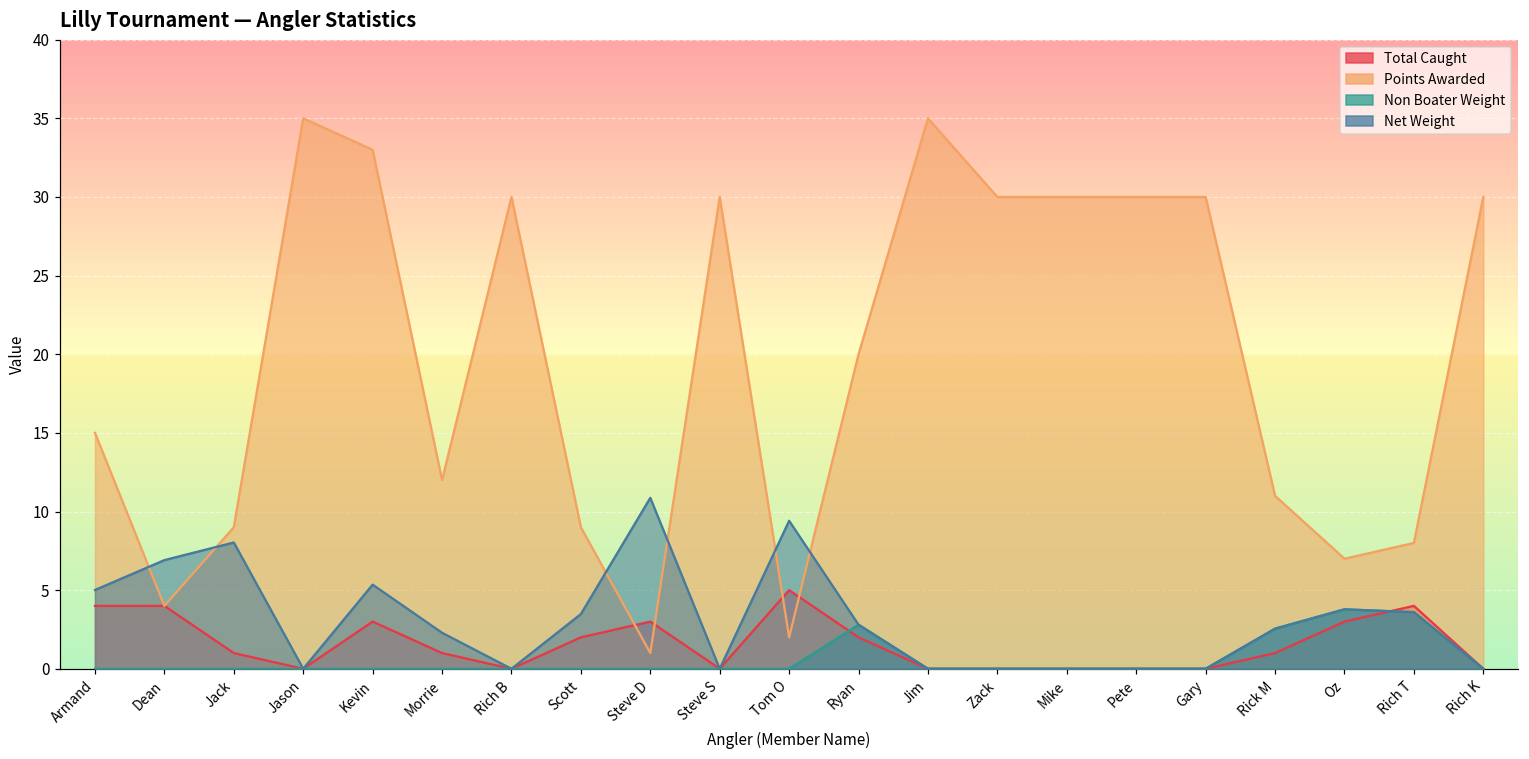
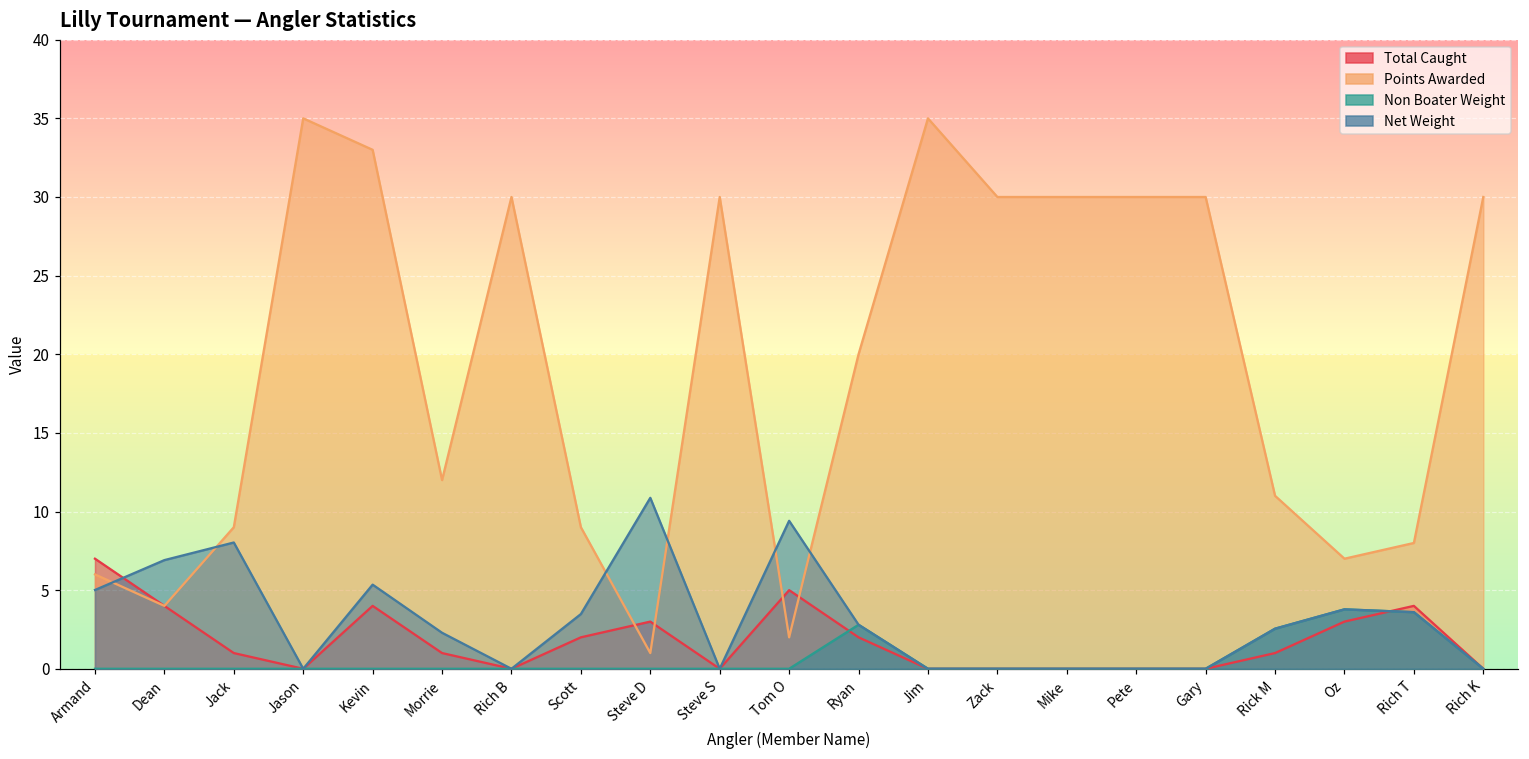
  {
    "Total Caught": {
-     "Armand": 4,
+     "Armand": 7,
      "Jack": 1,
-     "Kevin": 3,
+     "Kevin": 4,
      "Morrie": 1,
      "Scott": 2,
      "Steve D": 3,
      "Tom O": 5,
      "Ryan": 2,
      "Rick M": 1,
      "Oz": 3,
      "Rich T": 4
    },
    "Points Awarded": {
-     "Armand": 15,
+     "Armand": 6,
      "Jack": 9,
      "Jason": 35,
      "Kevin": 33,
      "Morrie": 12,
      "Rich B": 30,
      "Scott": 9,
      "Steve D": 1,
      "Steve S": 30,
      "Tom O": 2,
      "Ryan": 20,
      "Jim": 35,
      "Zack": 30,
      "Mike": 30,
      "Pete": 30,
      "Gary": 30,
      "Rick M": 11,
      "Oz": 7,
      "Rich T": 8,
      "Rich K": 30
    }
  }
